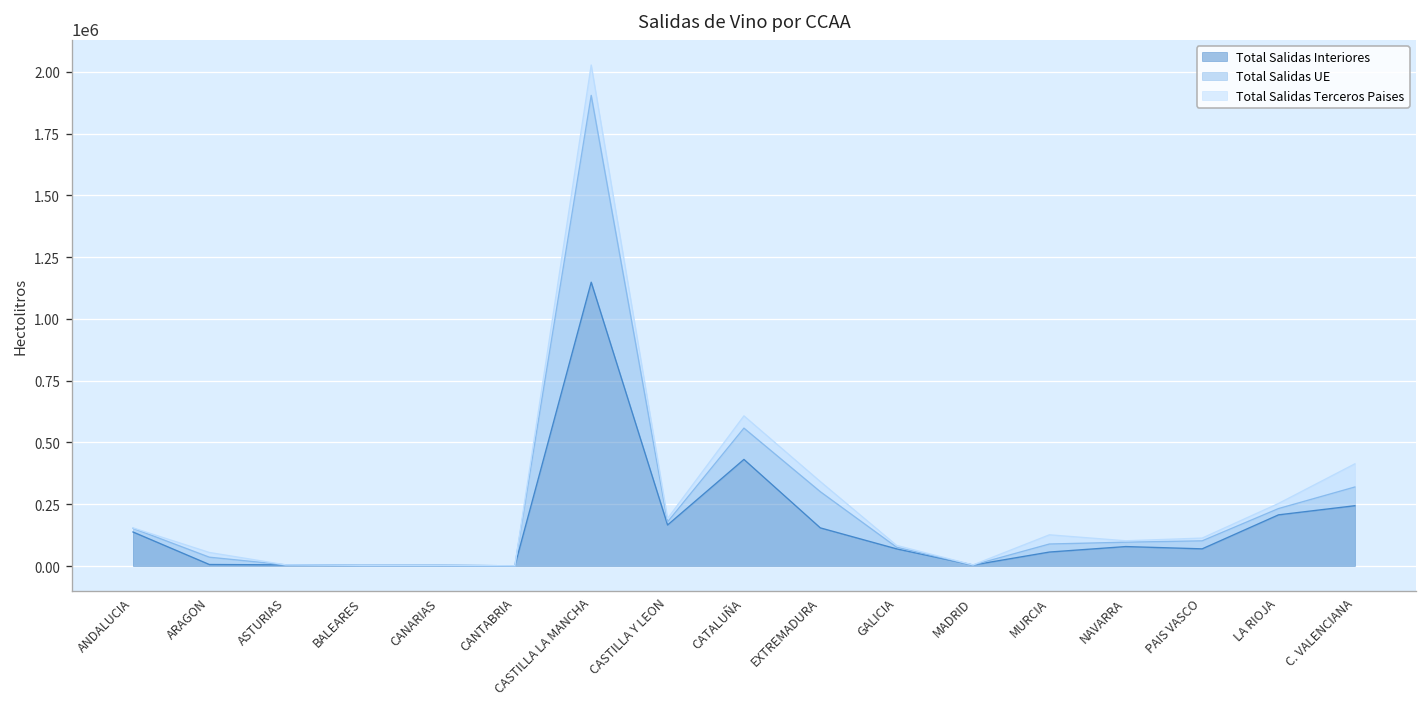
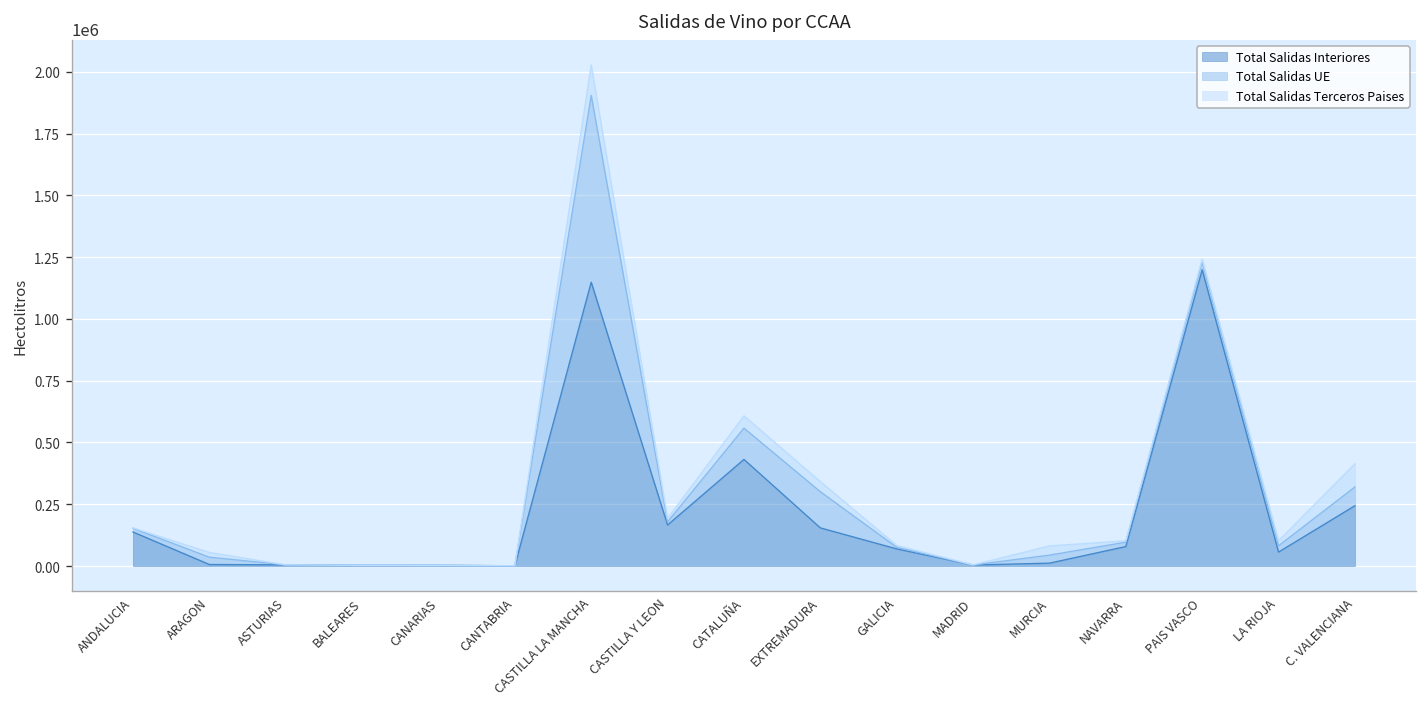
  {
    "Total Salidas Interiores": {
      "ANDALUCIA": 140000,
      "ARAGON": 10000,
      "CASTILLA LA MANCHA": 1150000,
      "CASTILLA Y LEON": 170000,
      "CATALUÑA": 430000,
      "EXTREMADURA": 150000,
-     "MURCIA": 60000,
+     "MURCIA": 10000,
      "NAVARRA": 80000,
-     "PAIS VASCO": 70000,
-     "LA RIOJA": 210000,
+     "PAIS VASCO": 1200000,
+     "LA RIOJA": 60000,
      "C. VALENCIANA": 240000
    }
  }
